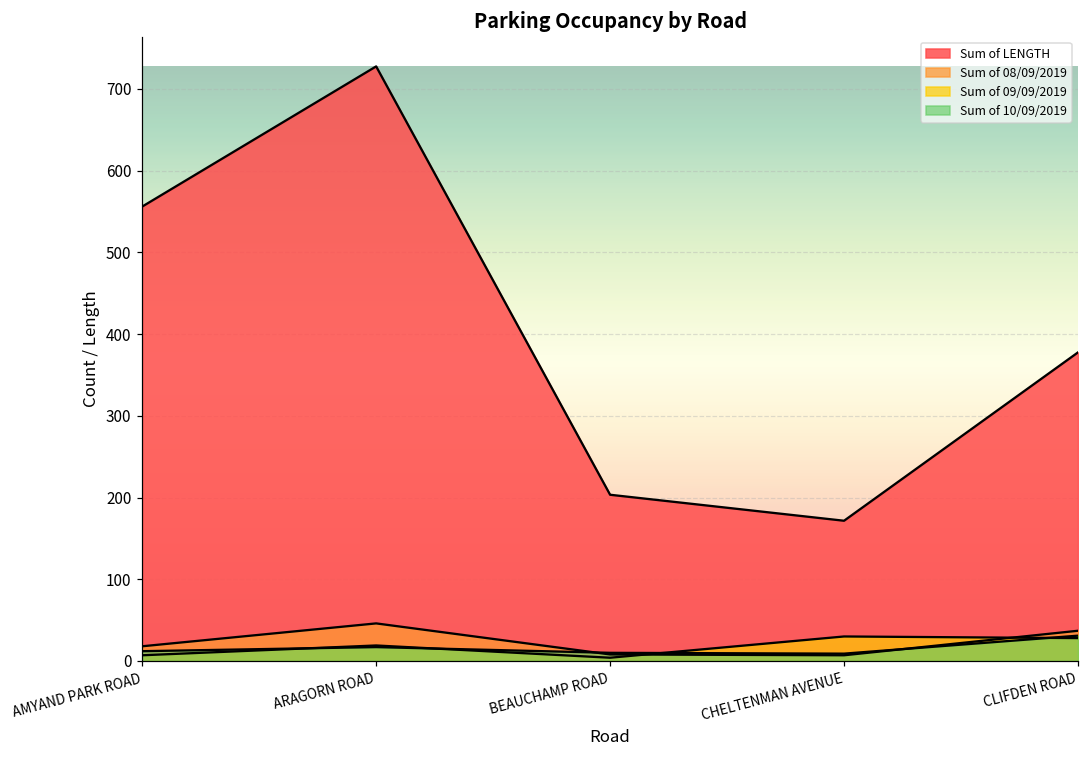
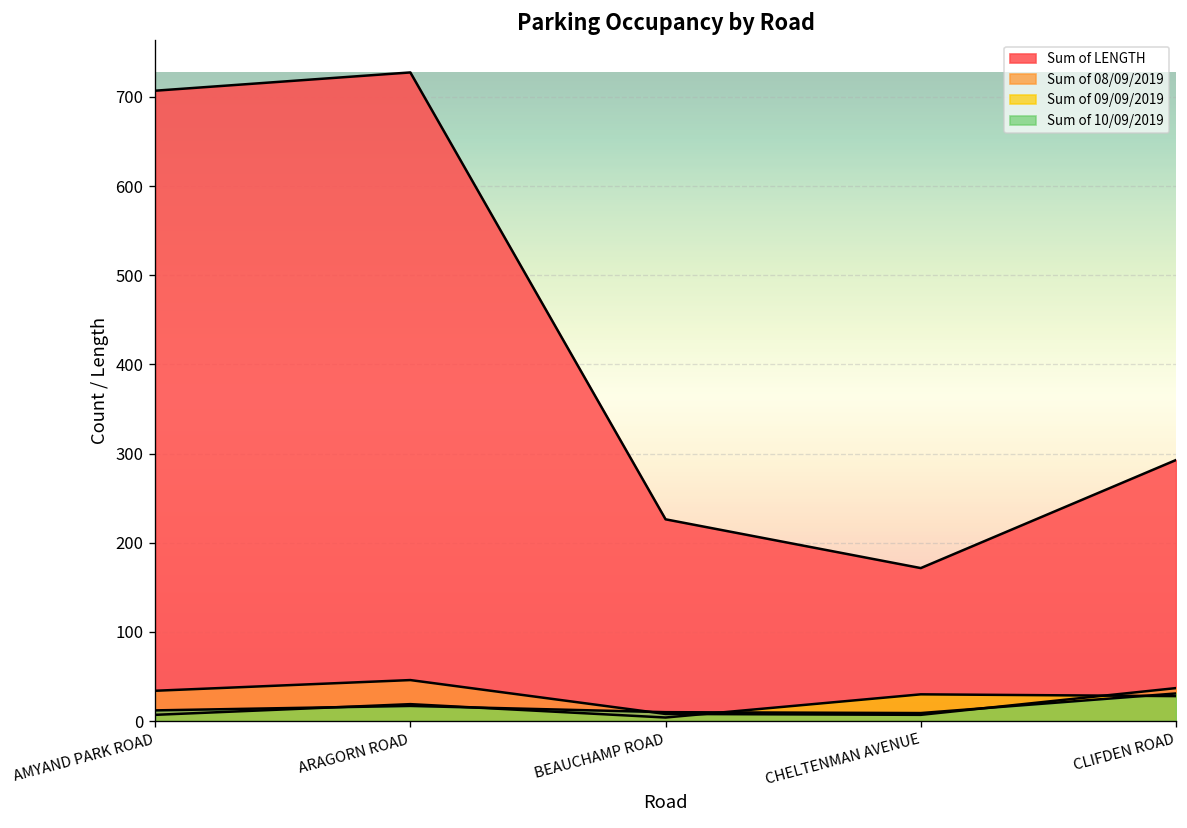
  {
    "Sum of LENGTH": {
-     "AMYAND PARK ROAD": 560,
+     "AMYAND PARK ROAD": 710,
      "ARAGORN ROAD": 730,
-     "BEAUCHAMP ROAD": 200,
+     "BEAUCHAMP ROAD": 230,
      "CHELTENMAN AVENUE": 170,
-     "CLIFDEN ROAD": 380
+     "CLIFDEN ROAD": 290
    },
    "Sum of 08/09/2019": {
-     "AMYAND PARK ROAD": 20,
+     "AMYAND PARK ROAD": 30,
      "ARAGORN ROAD": 50,
      "CLIFDEN ROAD": 40
    },
    "Sum of 09/09/2019": {
      "AMYAND PARK ROAD": 10,
      "BEAUCHAMP ROAD": 0,
      "CHELTENMAN AVENUE": 30
    },
    "Sum of 10/09/2019": {
      "AMYAND PARK ROAD": 10
    }
  }
